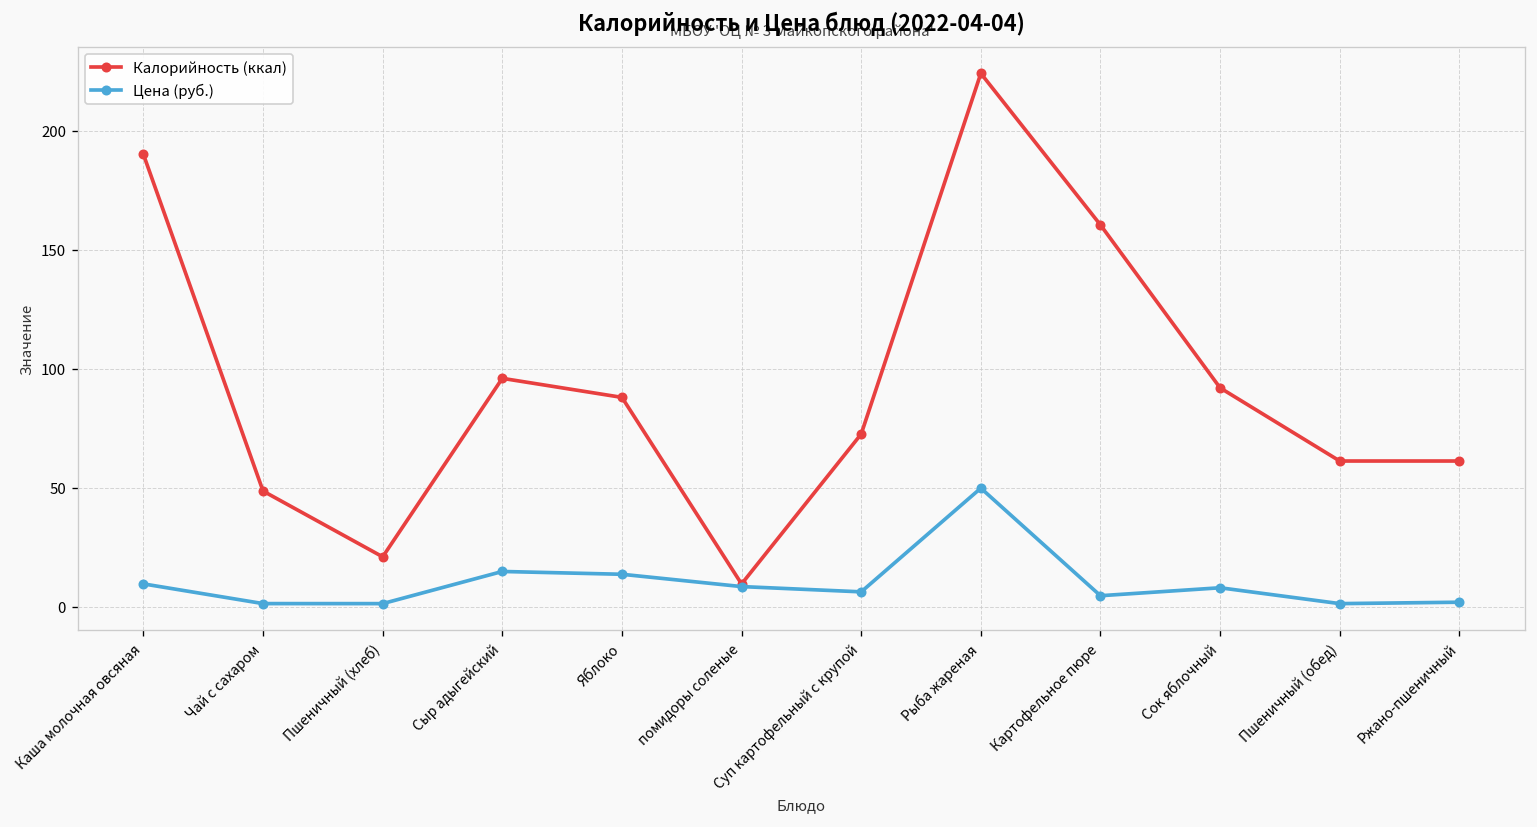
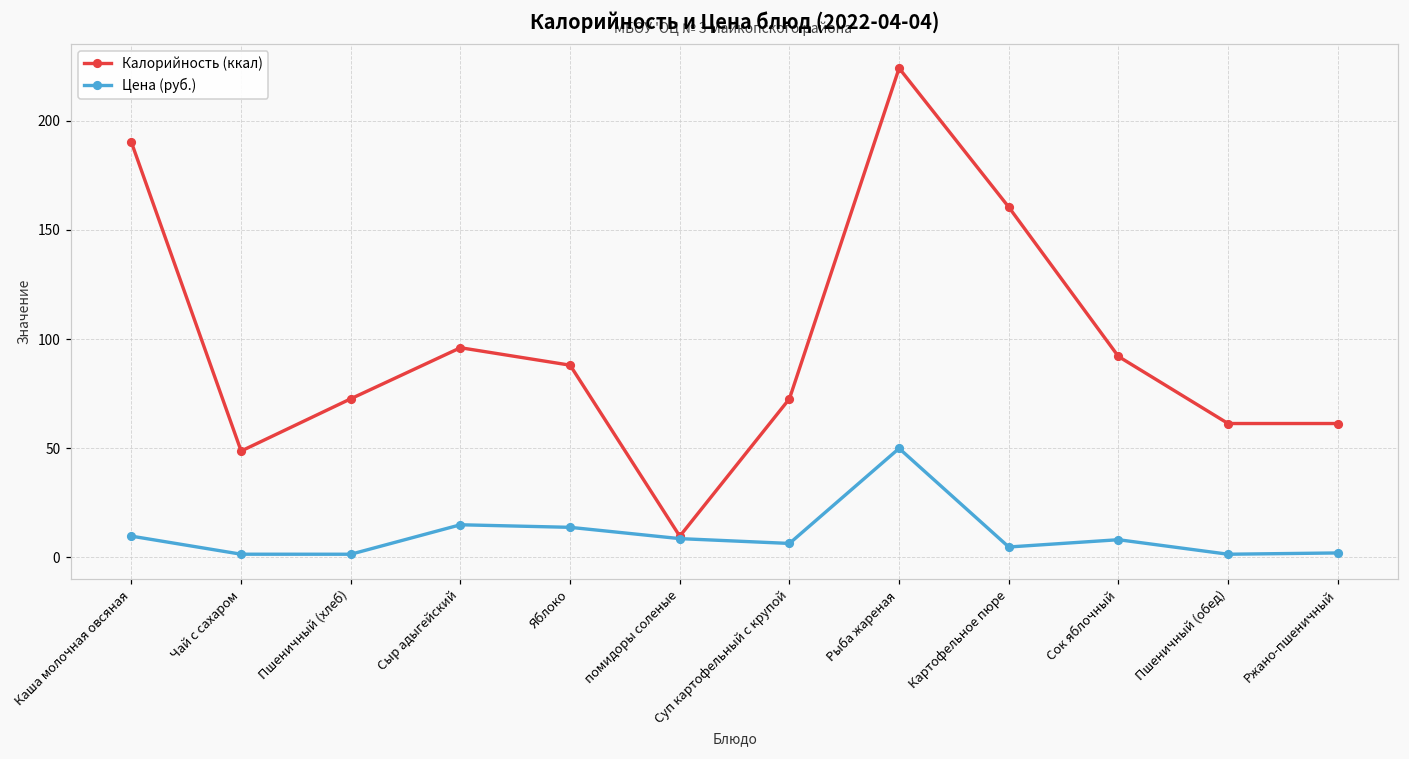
  {
    "Калорийность (ккал)": {
      "Каша молочная овсяная": 190,
      "Чай с сахаром": 49,
-     "Пшеничный (хлеб)": 21,
+     "Пшеничный (хлеб)": 73,
      "Сыр адыгейский": 96,
      "Яблоко": 88,
      "Суп картофельный с крупой": 73,
      "Рыба жареная": 224,
      "Картофельное пюре": 160,
      "Сок яблочный": 92,
      "Пшеничный (обед)": 61,
      "Ржано-пшеничный": 61
    },
    "Цена (руб.)": {
      "Каша молочная овсяная": 10,
      "Чай с сахаром": 1,
      "Пшеничный (хлеб)": 1,
      "Сыр адыгейский": 15,
      "Яблоко": 14,
      "Суп картофельный с крупой": 6,
      "Рыба жареная": 50,
      "Картофельное пюре": 5,
      "Сок яблочный": 8,
      "Пшеничный (обед)": 1,
      "Ржано-пшеничный": 2
    }
  }
